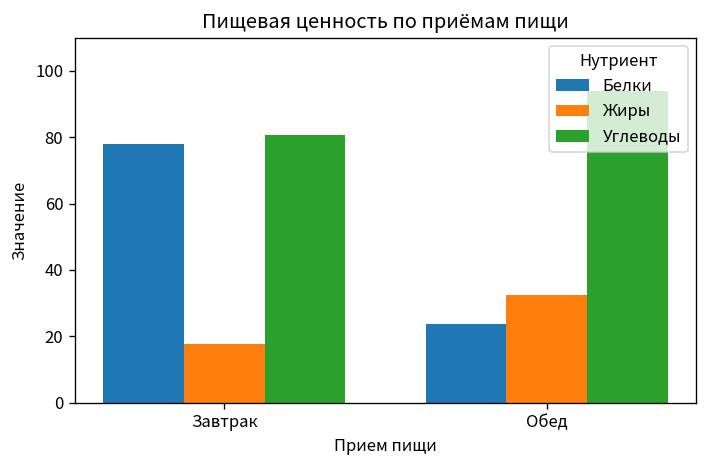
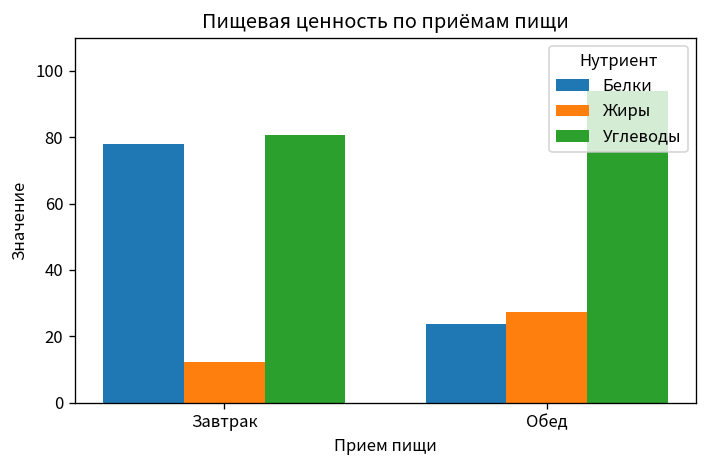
  {
    "Белки": {
      "Завтрак": 78,
      "Обед": 24
    },
    "Жиры": {
-     "Завтрак": 18,
-     "Обед": 32
+     "Завтрак": 12,
+     "Обед": 27
    },
    "Углеводы": {
      "Завтрак": 81
    }
  }
